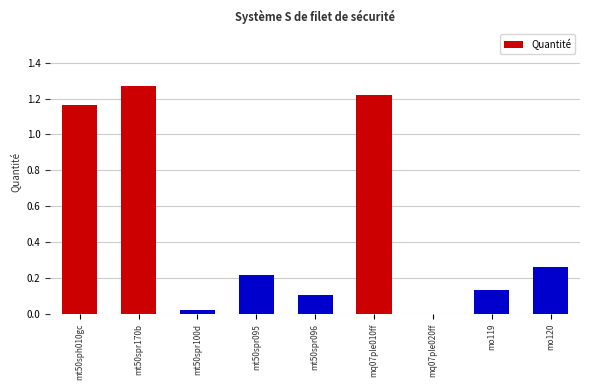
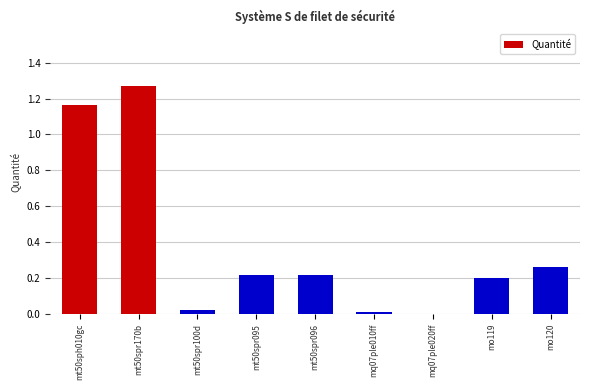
  {
    "mt50sph010gc": 1.17,
    "mt50spr170b": 1.27,
    "mt50spr100d": 0.02,
    "mt50spr095": 0.22,
-   "mt50spr096": 0.11,
-   "mq07ple010ff": 1.22,
-   "mo119": 0.14,
+   "mt50spr096": 0.22,
+   "mq07ple010ff": 0.01,
+   "mo119": 0.20,
    "mo120": 0.26
  }
